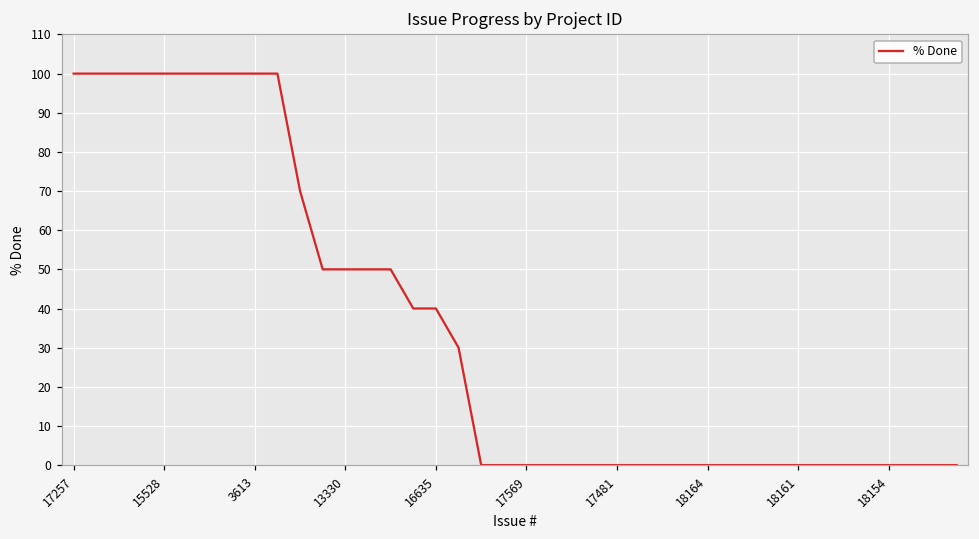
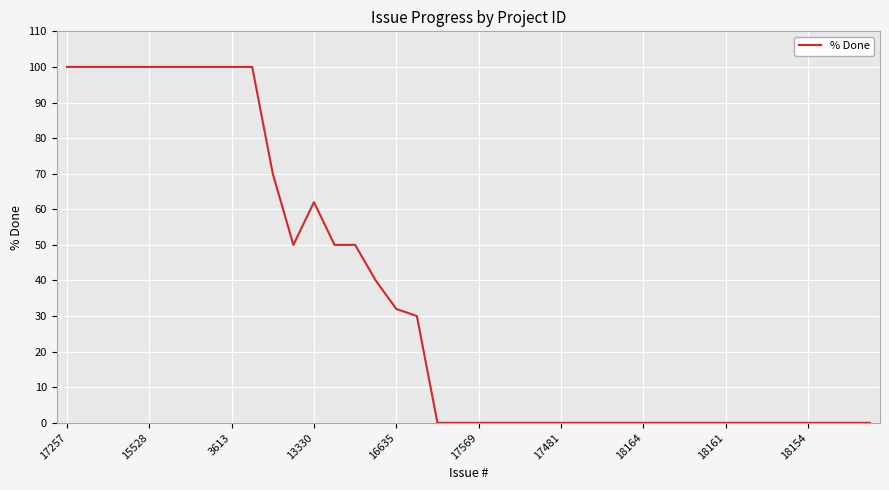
  {
    "17257": 100,
    "15528": 100,
    "3613": 100,
-   "13330": 50,
-   "16635": 40,
+   "13330": 62,
+   "16635": 32,
    "17569": 0,
    "17481": 0,
    "18164": 0,
    "18161": 0,
    "18154": 0
  }
